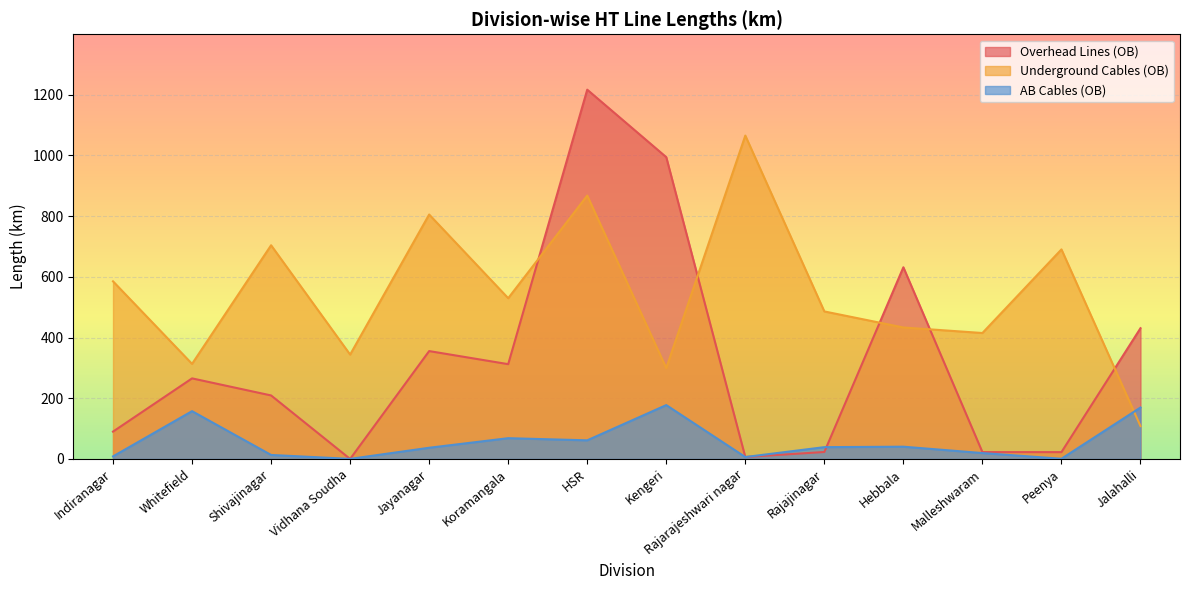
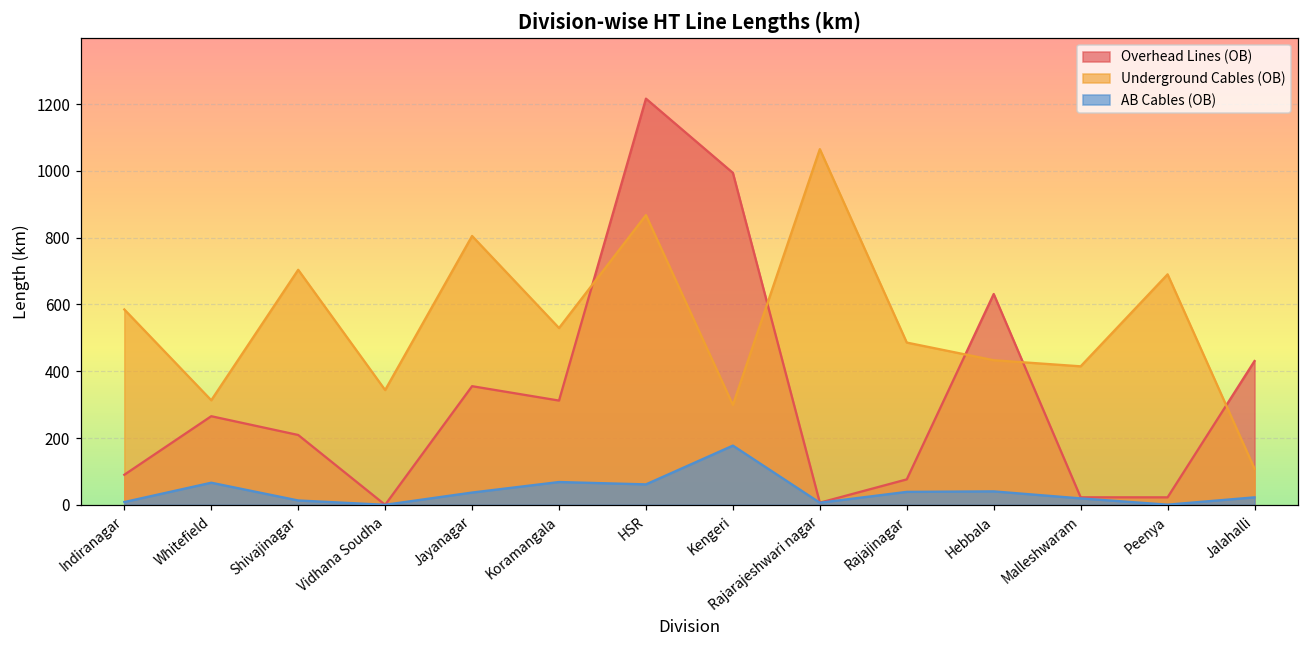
  {
    "Overhead Lines (OB)": {
      "Indiranagar": 90,
      "Whitefield": 270,
      "Shivajinagar": 210,
      "Jayanagar": 360,
      "Koramangala": 310,
      "HSR": 1220,
      "Kengeri": 990,
-     "Rajajinagar": 20,
+     "Rajajinagar": 80,
      "Hebbala": 630,
      "Peenya": 20,
      "Jalahalli": 430
    },
    "Underground Cables (OB)": {
      "Indiranagar": 590,
      "Whitefield": 310,
      "Shivajinagar": 700,
      "Vidhana Soudha": 340,
      "Jayanagar": 810,
      "Koramangala": 530,
      "HSR": 870,
      "Kengeri": 300,
      "Rajarajeshwari nagar": 1070,
      "Rajajinagar": 490,
      "Hebbala": 430,
      "Malleshwaram": 410,
      "Peenya": 690,
      "Jalahalli": 110
    },
    "AB Cables (OB)": {
      "Indiranagar": 10,
-     "Whitefield": 160,
+     "Whitefield": 70,
      "Shivajinagar": 10,
      "Jayanagar": 40,
      "Koramangala": 70,
      "HSR": 60,
      "Kengeri": 180,
      "Rajajinagar": 40,
      "Hebbala": 40,
      "Peenya": 0,
-     "Jalahalli": 170
+     "Jalahalli": 20
    }
  }
